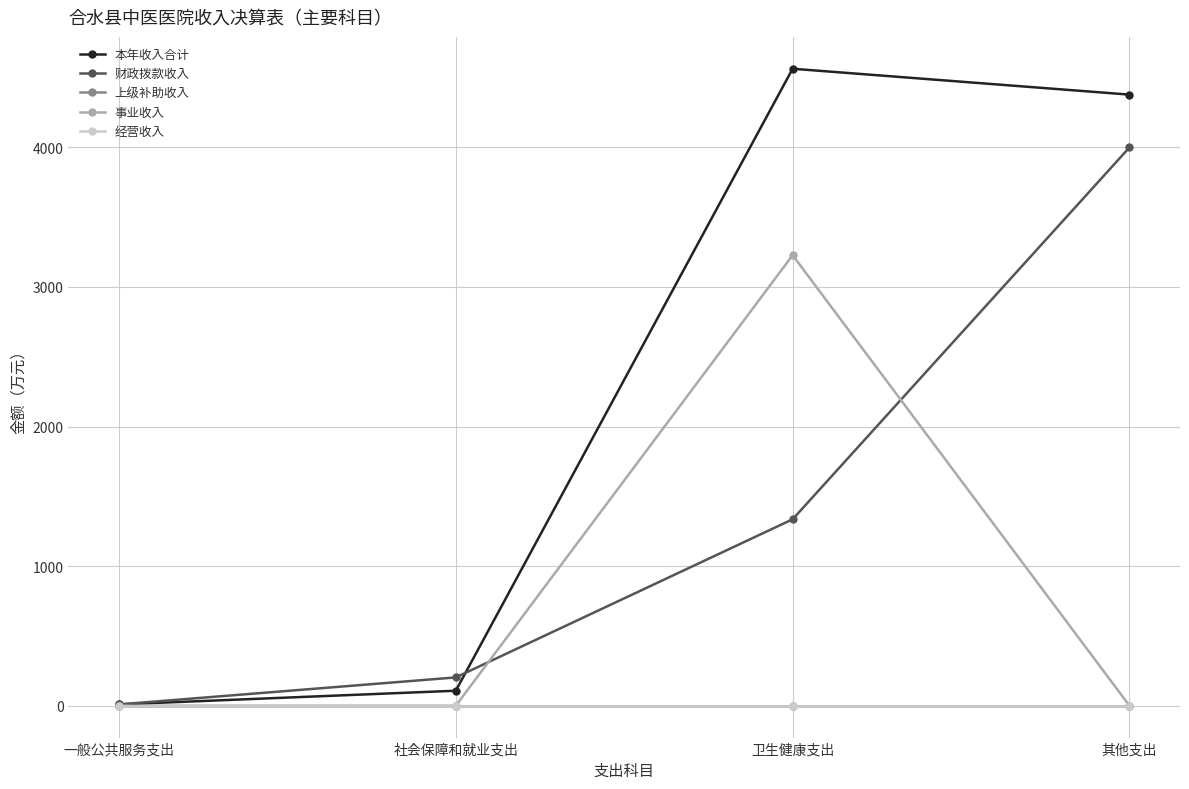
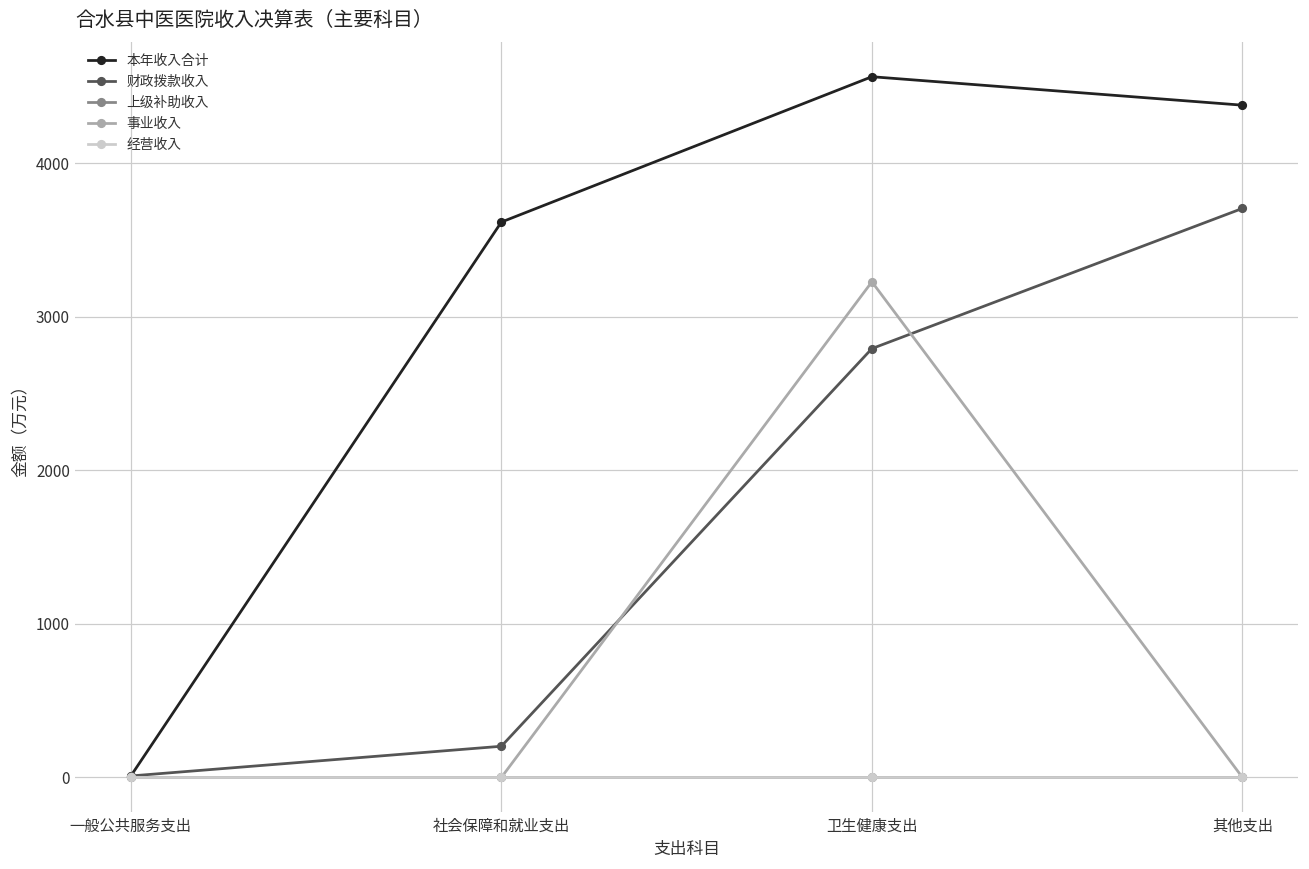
  {
    "本年收入合计": {
-     "社会保障和就业支出": 110,
+     "社会保障和就业支出": 3620,
      "卫生健康支出": 4560,
      "其他支出": 4380
    },
    "财政拨款收入": {
      "社会保障和就业支出": 200,
-     "卫生健康支出": 1340,
-     "其他支出": 4000
+     "卫生健康支出": 2790,
+     "其他支出": 3710
    }
  }
